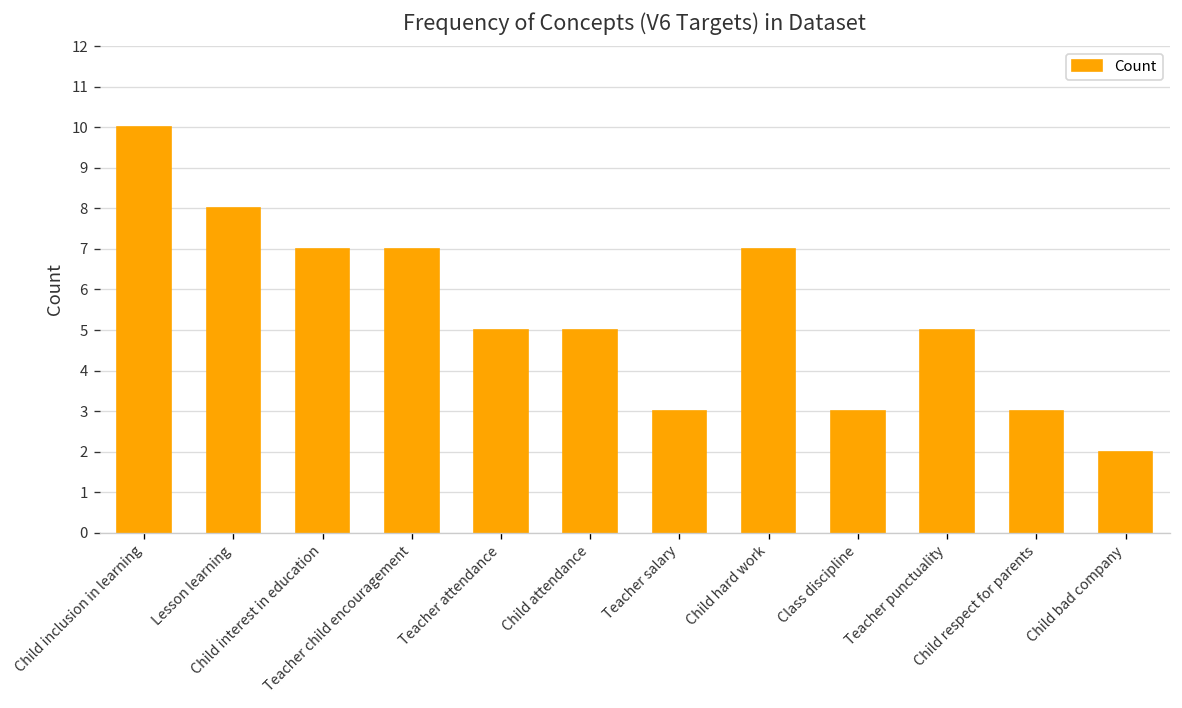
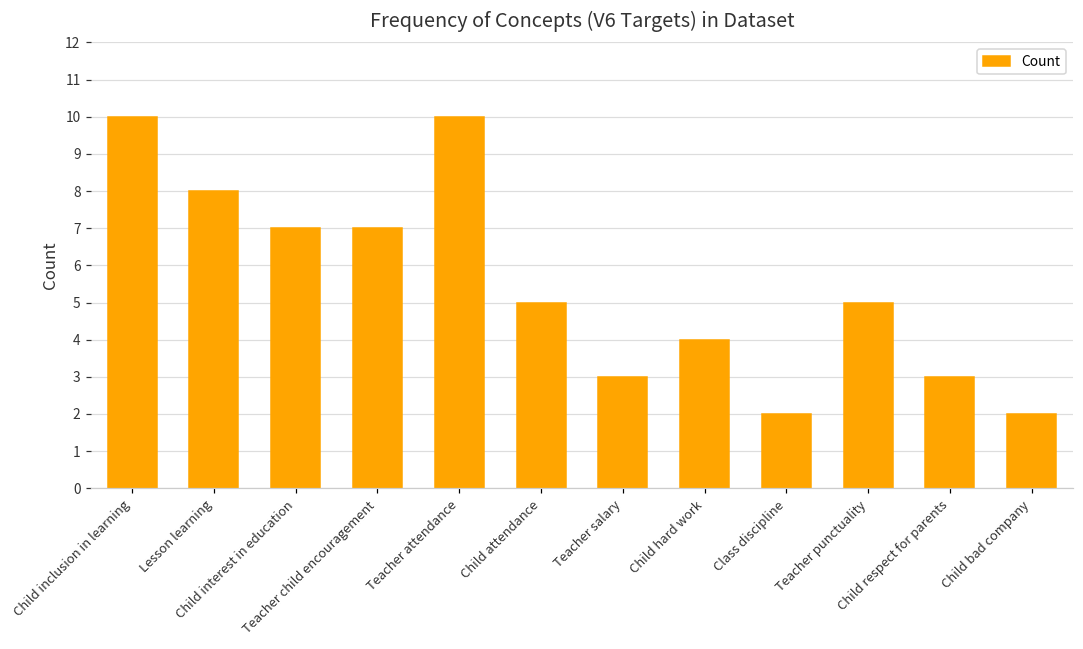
  {
    "Child inclusion in learning": 10,
    "Lesson learning": 8,
    "Child interest in education": 7,
    "Teacher child encouragement": 7,
-   "Teacher attendance": 5,
+   "Teacher attendance": 10,
    "Child attendance": 5,
    "Teacher salary": 3,
-   "Child hard work": 7,
-   "Class discipline": 3,
+   "Child hard work": 4,
+   "Class discipline": 2,
    "Teacher punctuality": 5,
    "Child respect for parents": 3,
    "Child bad company": 2
  }
